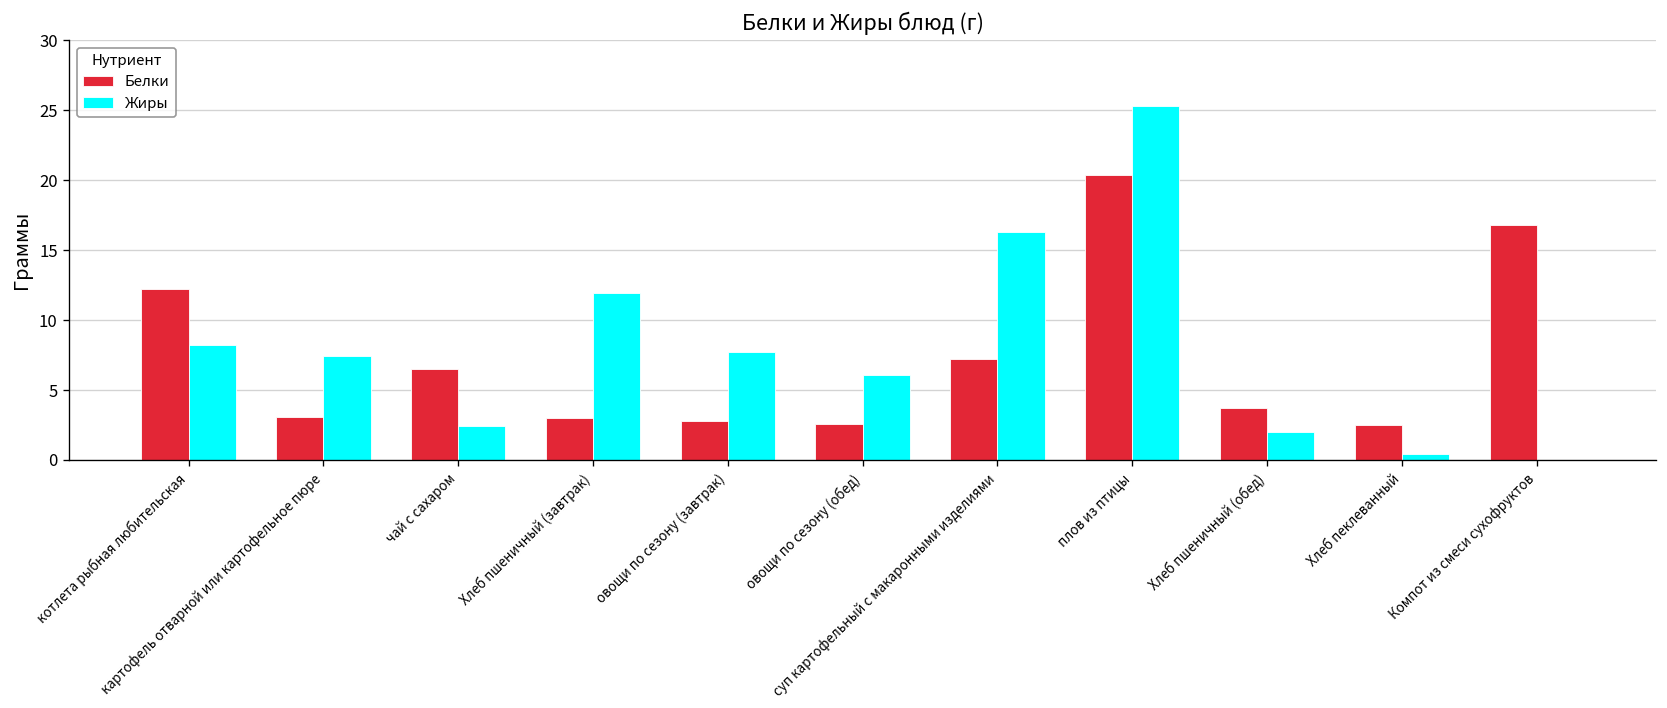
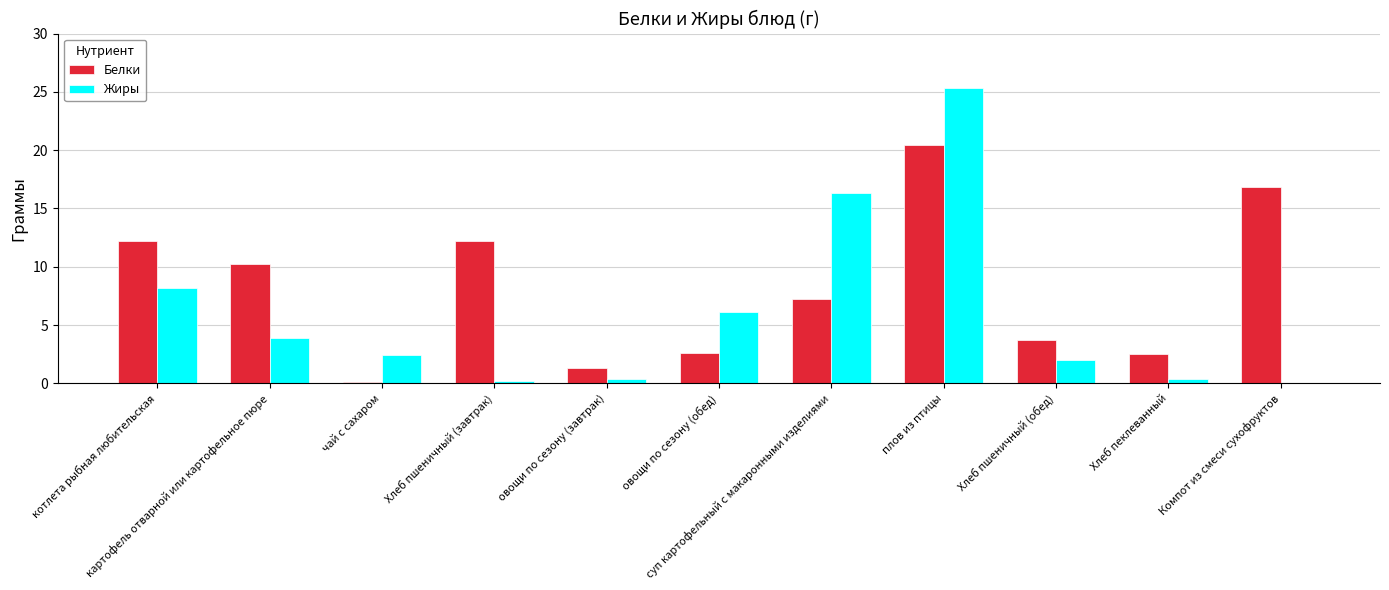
  {
    "Белки": {
      "котлета рыбная любительская": 12.2,
-     "картофель отварной или картофельное пюре": 3.1,
-     "чай с сахаром": 6.5,
-     "Хлеб пшеничный (завтрак)": 3.0,
-     "овощи по сезону (завтрак)": 2.8,
+     "картофель отварной или картофельное пюре": 10.2,
+     "чай с сахаром": 0.1,
+     "Хлеб пшеничный (завтрак)": 12.2,
+     "овощи по сезону (завтрак)": 1.3,
      "овощи по сезону (обед)": 2.6,
      "суп картофельный с макаронными изделиями": 7.2,
      "плов из птицы": 20.4,
      "Хлеб пшеничный (обед)": 3.7,
      "Хлеб пеклеванный": 2.5,
      "Компот из смеси сухофруктов": 16.8
    },
    "Жиры": {
      "котлета рыбная любительская": 8.2,
-     "картофель отварной или картофельное пюре": 7.4,
+     "картофель отварной или картофельное пюре": 3.9,
      "чай с сахаром": 2.4,
-     "Хлеб пшеничный (завтрак)": 11.9,
-     "овощи по сезону (завтрак)": 7.7,
+     "Хлеб пшеничный (завтрак)": 0.2,
+     "овощи по сезону (завтрак)": 0.4,
      "овощи по сезону (обед)": 6.1,
      "суп картофельный с макаронными изделиями": 16.3,
      "плов из птицы": 25.3,
      "Хлеб пшеничный (обед)": 2.0,
      "Хлеб пеклеванный": 0.4,
      "Компот из смеси сухофруктов": 0.0
    }
  }
